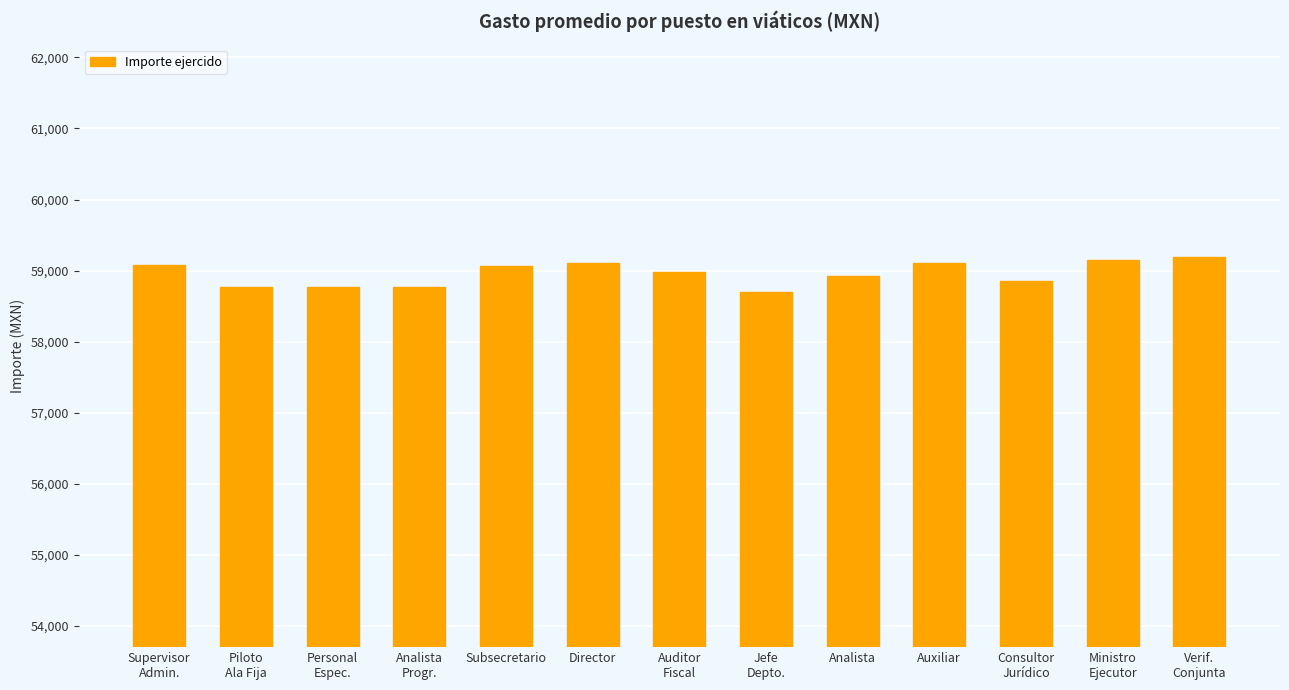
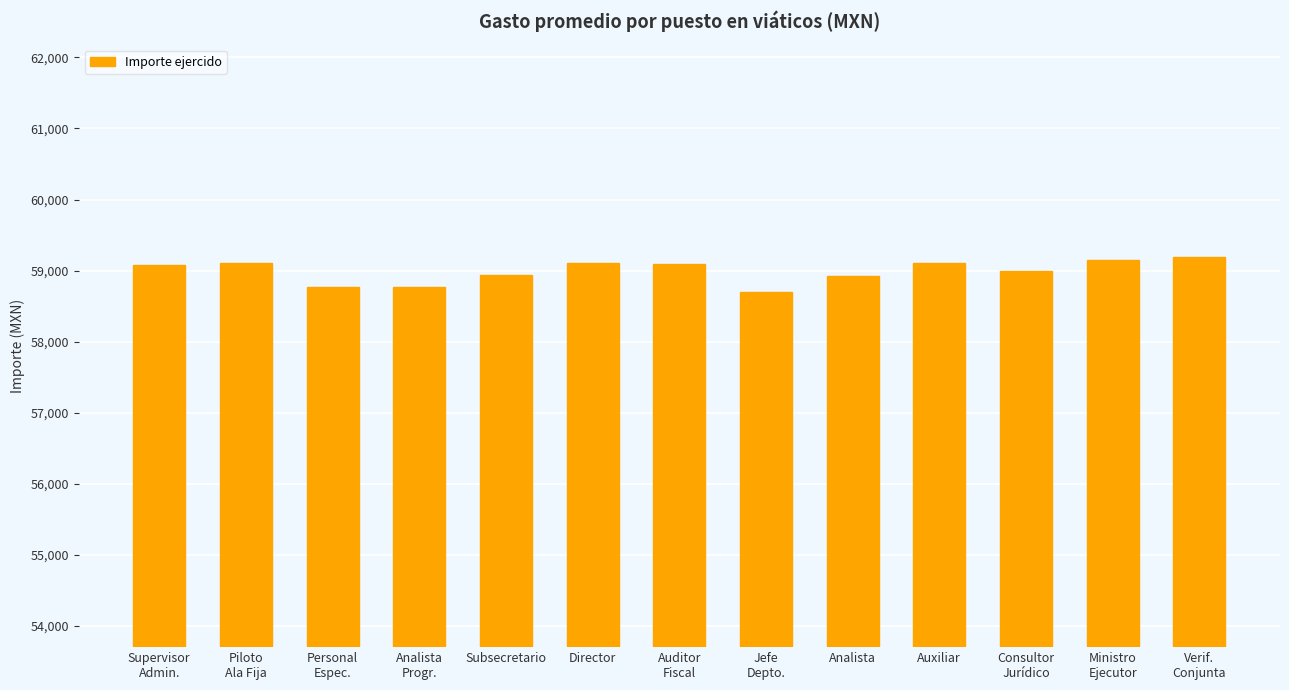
  {
    "Supervisor Admin.": "59,100",
-   "Piloto Ala Fija": "58,800",
+   "Piloto Ala Fija": "59,100",
    "Personal Espec.": "58,800",
    "Analista Progr.": "58,800",
-   "Subsecretario": "59,100",
+   "Subsecretario": "58,900",
    "Director": "59,100",
-   "Auditor Fiscal": "59,000",
+   "Auditor Fiscal": "59,100",
    "Jefe Depto.": "58,700",
    "Analista": "58,900",
    "Auxiliar": "59,100",
-   "Consultor Jurídico": "58,800",
+   "Consultor Jurídico": "59,000",
    "Ministro Ejecutor": "59,100",
    "Verif. Conjunta": "59,200"
  }
